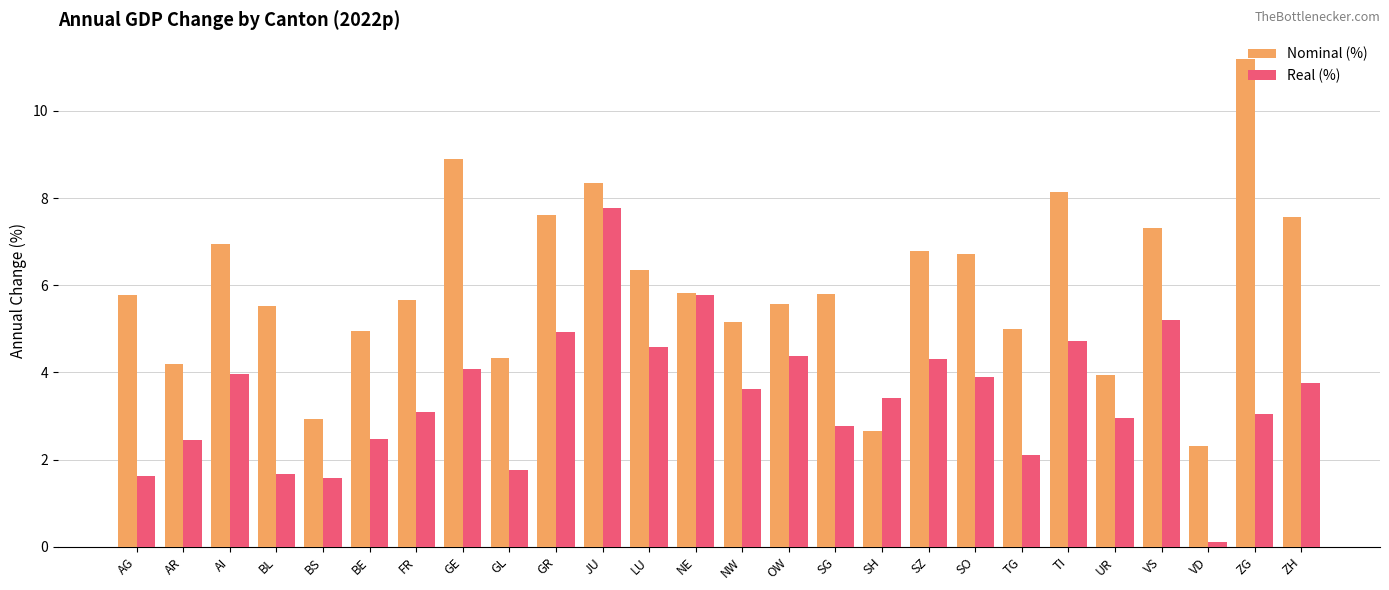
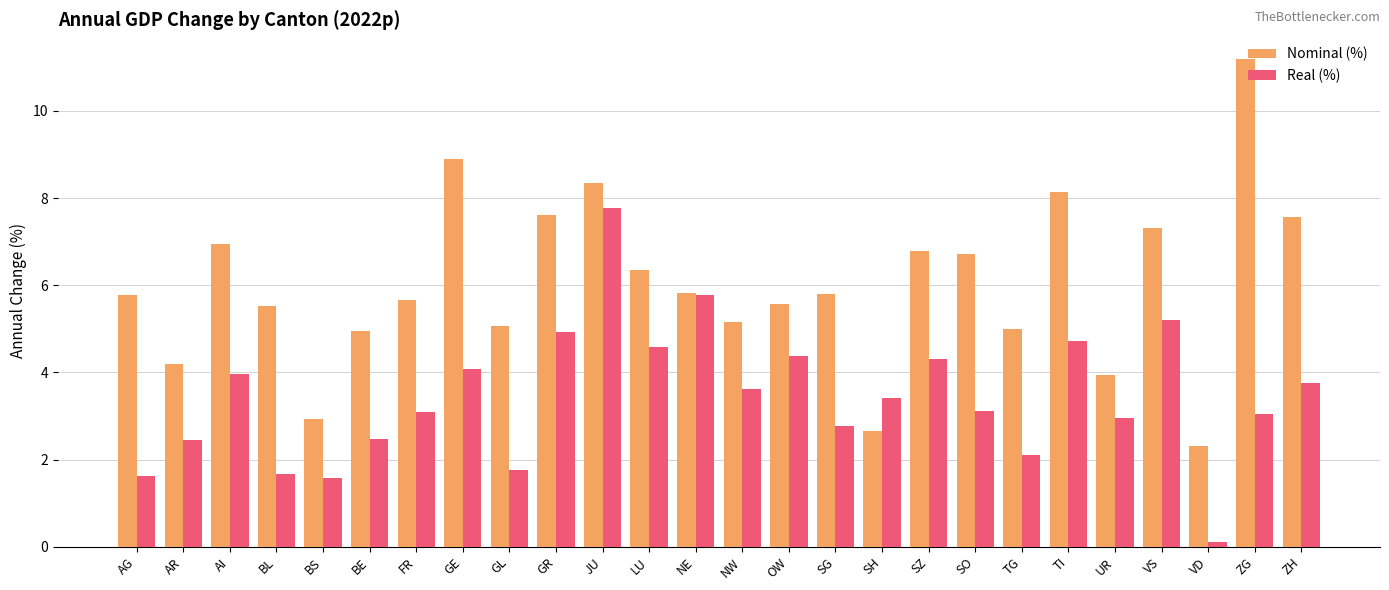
  {
    "Nominal (%)": {
      "AG": 5.8,
      "AR": 4.2,
      "AI": 6.9,
      "BL": 5.5,
      "BS": 2.9,
      "BE": 5.0,
      "FR": 5.7,
      "GE": 8.9,
-     "GL": 4.3,
+     "GL": 5.1,
      "GR": 7.6,
      "JU": 8.3,
      "LU": 6.4,
      "NE": 5.8,
      "NW": 5.1,
      "OW": 5.6,
      "SG": 5.8,
      "SH": 2.7,
      "SZ": 6.8,
      "SO": 6.7,
      "TG": 5.0,
      "TI": 8.1,
      "UR": 3.9,
      "VS": 7.3,
      "VD": 2.3,
      "ZG": 11.2,
      "ZH": 7.6
    },
    "Real (%)": {
      "AG": 1.6,
      "AR": 2.4,
      "AI": 4.0,
      "BL": 1.7,
      "BS": 1.6,
      "BE": 2.5,
      "FR": 3.1,
      "GE": 4.1,
      "GL": 1.8,
      "GR": 4.9,
      "JU": 7.8,
      "LU": 4.6,
      "NE": 5.8,
      "NW": 3.6,
      "OW": 4.4,
      "SG": 2.8,
      "SH": 3.4,
      "SZ": 4.3,
-     "SO": 3.9,
+     "SO": 3.1,
      "TG": 2.1,
      "TI": 4.7,
      "UR": 3.0,
      "VS": 5.2,
      "VD": 0.1,
      "ZG": 3.0,
      "ZH": 3.8
    }
  }
